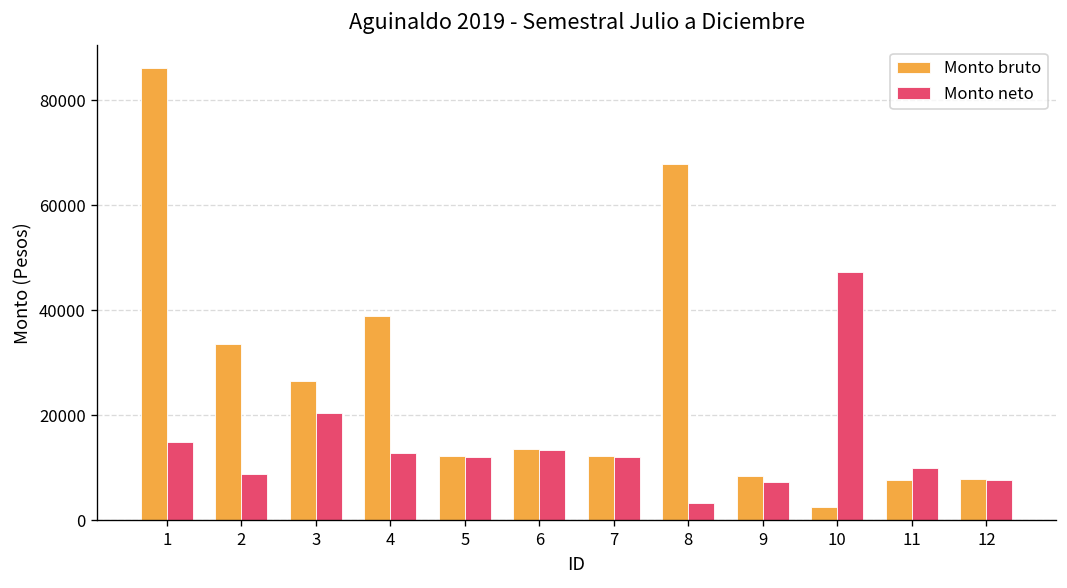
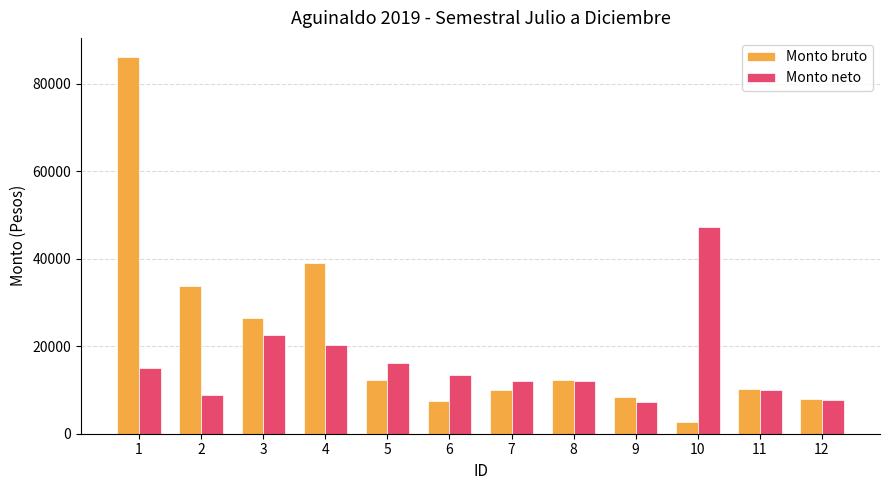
  {
    "Monto bruto": {
      "1": 86000,
      "2": 34000,
      "3": 26000,
      "4": 39000,
      "5": 12000,
-     "6": 14000,
-     "7": 12000,
-     "8": 68000,
+     "6": 8000,
+     "7": 10000,
+     "8": 12000,
      "9": 8000,
      "10": 3000,
-     "11": 8000,
+     "11": 10000,
      "12": 8000
    },
    "Monto neto": {
      "1": 15000,
      "2": 9000,
-     "3": 20000,
-     "4": 13000,
-     "5": 12000,
+     "3": 23000,
+     "4": 20000,
+     "5": 16000,
      "6": 13000,
      "7": 12000,
-     "8": 3000,
+     "8": 12000,
      "9": 7000,
      "10": 47000,
      "11": 10000,
      "12": 8000
    }
  }
